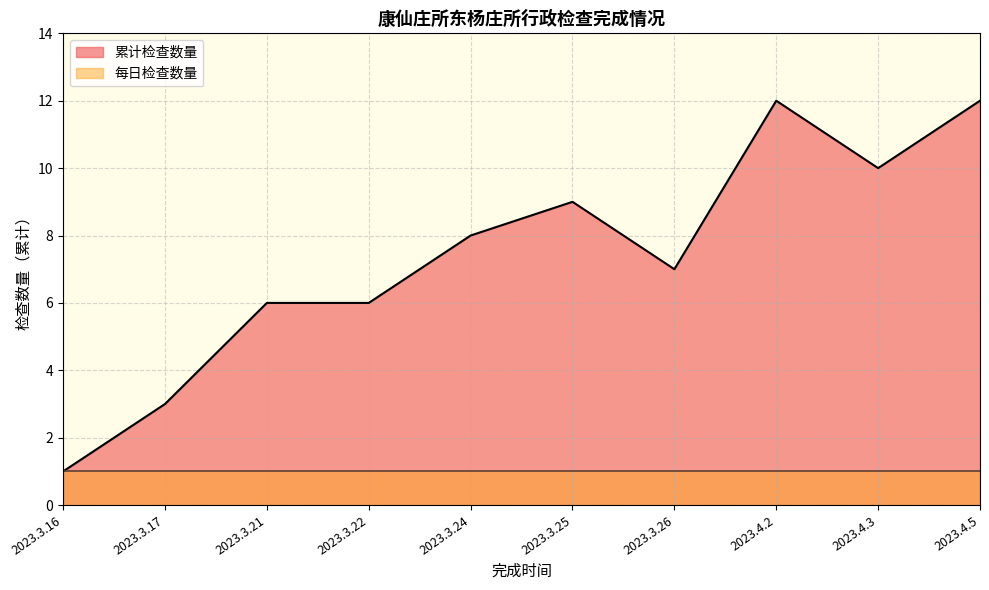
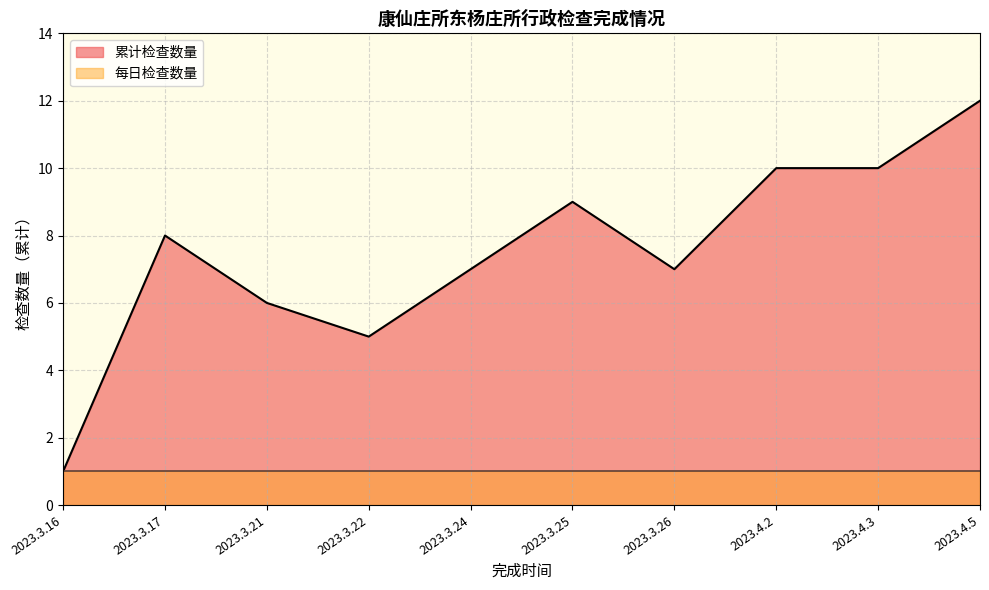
  {
    "累计检查数量": {
-     "2023.3.17": 3,
+     "2023.3.17": 8,
      "2023.3.21": 6,
-     "2023.3.22": 6,
-     "2023.3.24": 8,
+     "2023.3.22": 5,
+     "2023.3.24": 7,
      "2023.3.25": 9,
      "2023.3.26": 7,
-     "2023.4.2": 12,
+     "2023.4.2": 10,
      "2023.4.3": 10,
      "2023.4.5": 12
    },
    "每日检查数量": {
      "2023.3.17": 1,
      "2023.3.21": 1,
      "2023.3.22": 1,
      "2023.3.24": 1,
      "2023.3.25": 1,
      "2023.3.26": 1,
      "2023.4.2": 1,
      "2023.4.3": 1,
      "2023.4.5": 1
    }
  }
